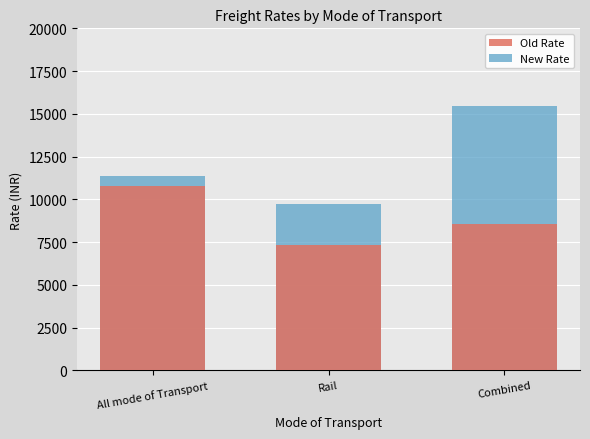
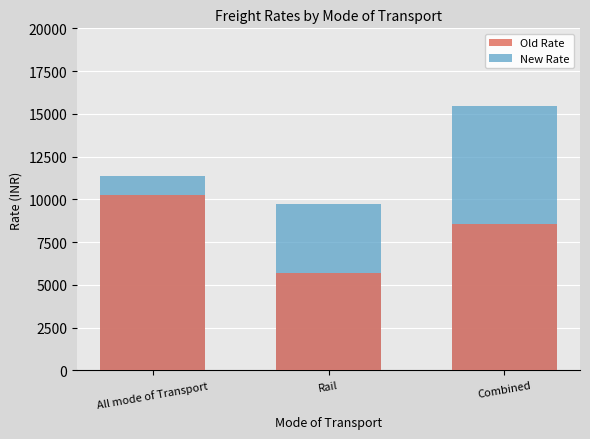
  {
    "Old Rate": {
-     "All mode of Transport": 10800,
-     "Rail": 7300
+     "All mode of Transport": 10200,
+     "Rail": 5700
    },
    "New Rate": {
      "All mode of Transport": 11400,
      "Rail": 9700,
      "Combined": 15500
    }
  }
